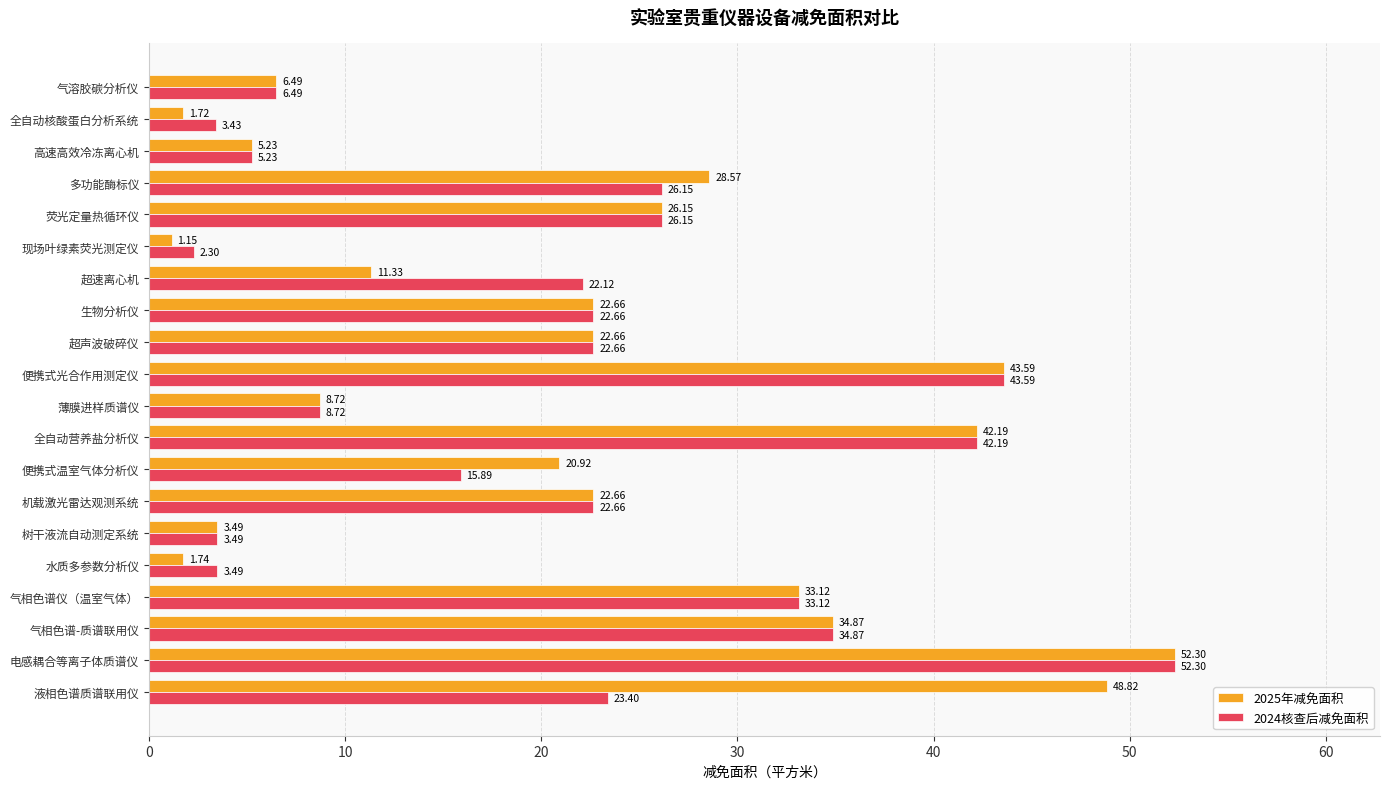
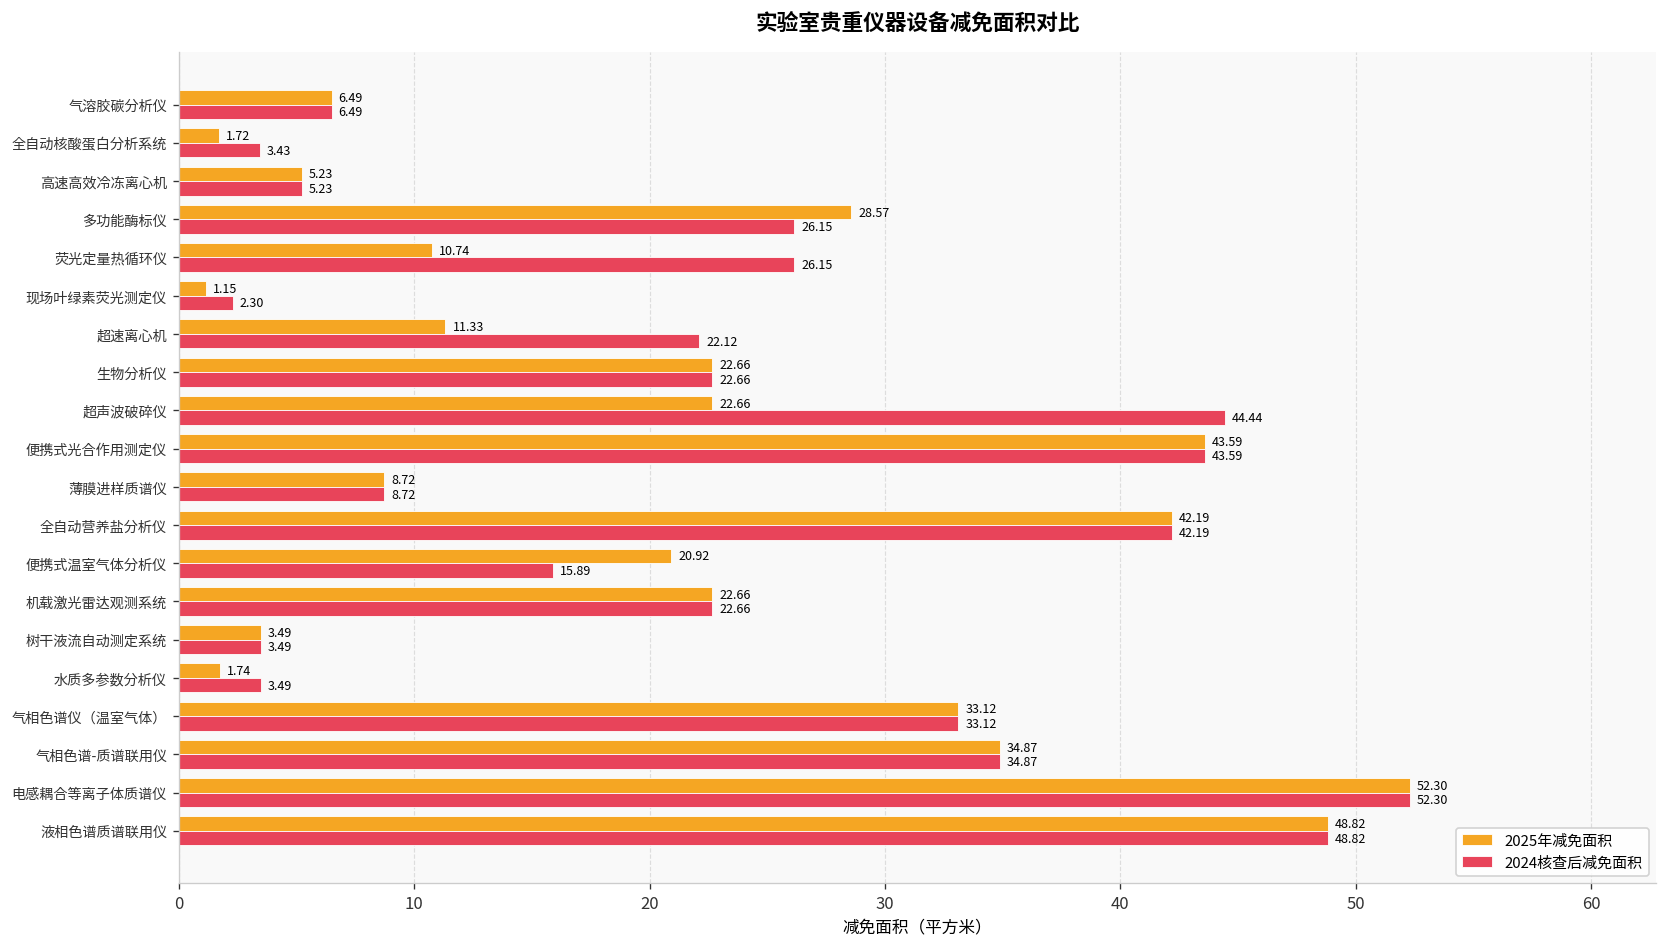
  {
    "2025年减免面积": {
      "气溶胶碳分析仪": 6.49,
      "全自动核酸蛋白分析系统": 1.72,
      "高速高效冷冻离心机": 5.23,
      "多功能酶标仪": 28.57,
-     "荧光定量热循环仪": 26.15,
+     "荧光定量热循环仪": 10.74,
      "现场叶绿素荧光测定仪": 1.15,
      "超速离心机": 11.33,
      "生物分析仪": 22.66,
      "超声波破碎仪": 22.66,
      "便携式光合作用测定仪": 43.59,
      "薄膜进样质谱仪": 8.72,
      "全自动营养盐分析仪": 42.19,
      "便携式温室气体分析仪": 20.92,
      "机载激光雷达观测系统": 22.66,
      "树干液流自动测定系统": 3.49,
      "水质多参数分析仪": 1.74,
      "气相色谱仪（温室气体）": 33.12,
      "气相色谱-质谱联用仪": 34.87,
      "电感耦合等离子体质谱仪": 52.30,
      "液相色谱质谱联用仪": 48.82
    },
    "2024核查后减免面积": {
      "气溶胶碳分析仪": 6.49,
      "全自动核酸蛋白分析系统": 3.43,
      "高速高效冷冻离心机": 5.23,
      "多功能酶标仪": 26.15,
      "荧光定量热循环仪": 26.15,
      "现场叶绿素荧光测定仪": 2.30,
      "超速离心机": 22.12,
      "生物分析仪": 22.66,
-     "超声波破碎仪": 22.66,
+     "超声波破碎仪": 44.44,
      "便携式光合作用测定仪": 43.59,
      "薄膜进样质谱仪": 8.72,
      "全自动营养盐分析仪": 42.19,
      "便携式温室气体分析仪": 15.89,
      "机载激光雷达观测系统": 22.66,
      "树干液流自动测定系统": 3.49,
      "水质多参数分析仪": 3.49,
      "气相色谱仪（温室气体）": 33.12,
      "气相色谱-质谱联用仪": 34.87,
      "电感耦合等离子体质谱仪": 52.30,
-     "液相色谱质谱联用仪": 23.40
+     "液相色谱质谱联用仪": 48.82
    }
  }
